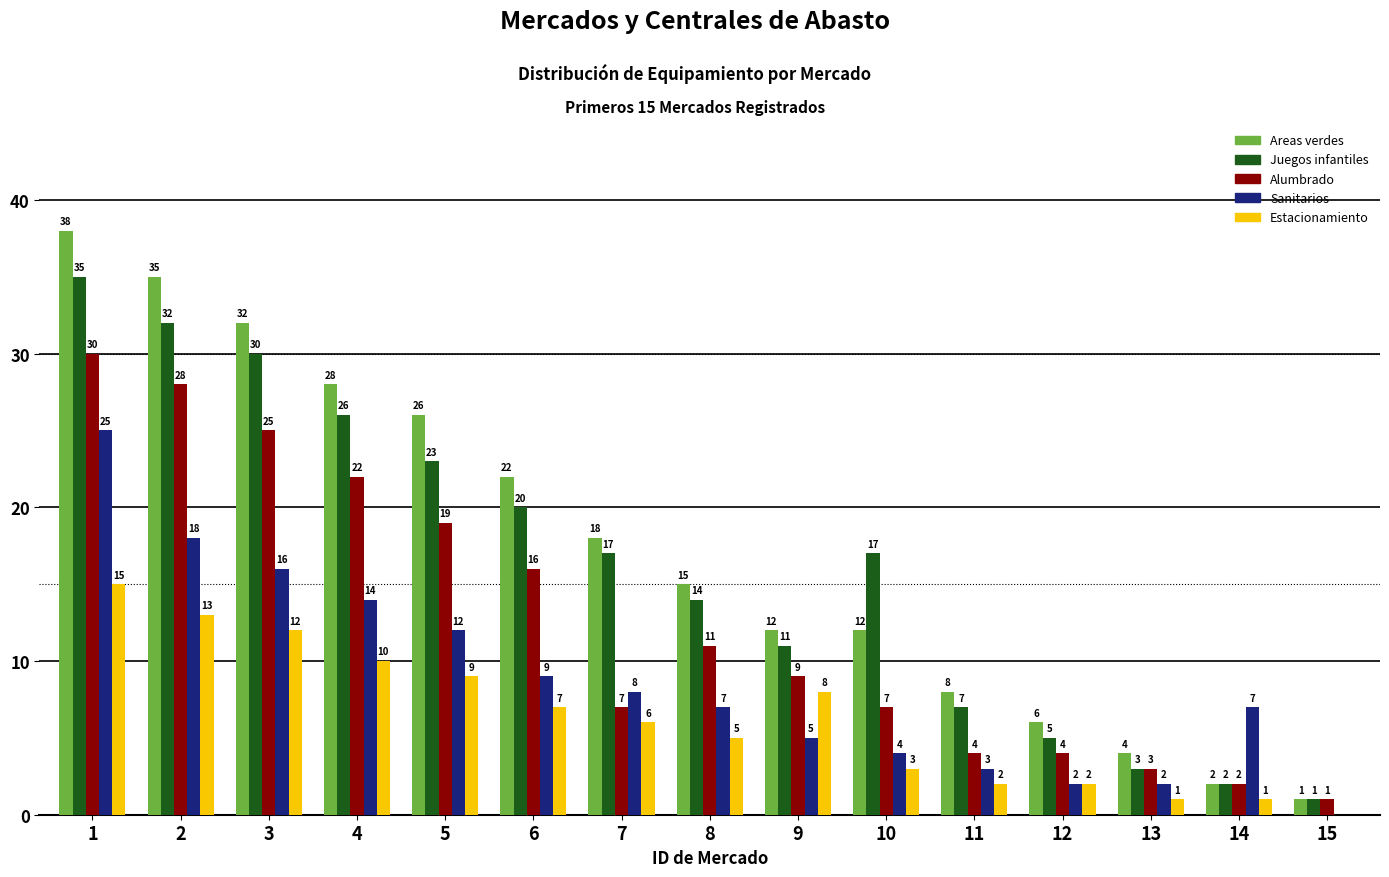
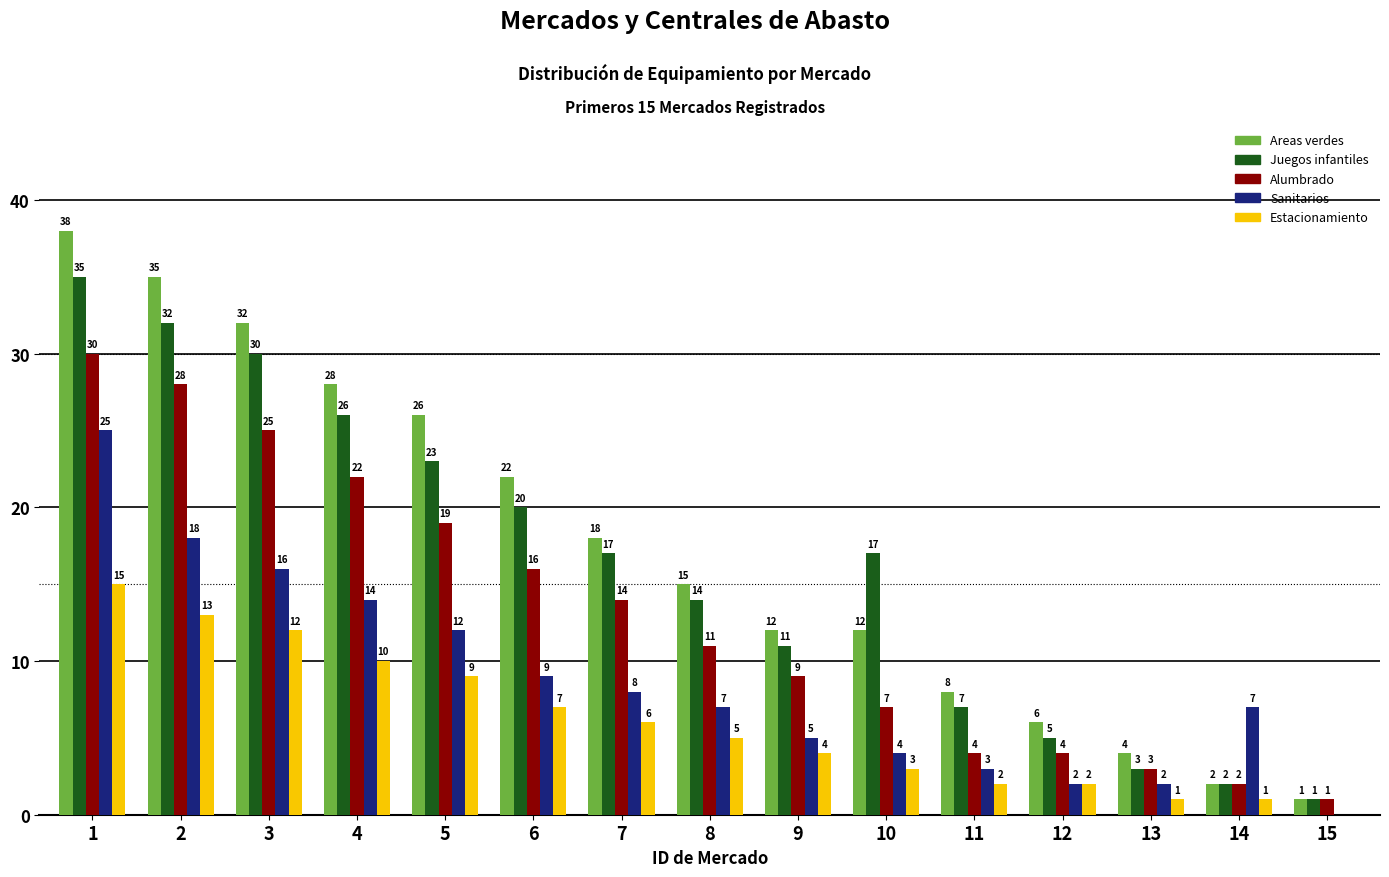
  {
    "Areas verdes": {
      "1": 38,
      "2": 35,
      "3": 32,
      "4": 28,
      "5": 26,
      "6": 22,
      "7": 18,
      "8": 15,
      "9": 12,
      "10": 12,
      "11": 8,
      "12": 6,
      "13": 4,
      "14": 2,
      "15": 1
    },
    "Juegos infantiles": {
      "1": 35,
      "2": 32,
      "3": 30,
      "4": 26,
      "5": 23,
      "6": 20,
      "7": 17,
      "8": 14,
      "9": 11,
      "10": 17,
      "11": 7,
      "12": 5,
      "13": 3,
      "14": 2,
      "15": 1
    },
    "Alumbrado": {
      "1": 30,
      "2": 28,
      "3": 25,
      "4": 22,
      "5": 19,
      "6": 16,
-     "7": 7,
+     "7": 14,
      "8": 11,
      "9": 9,
      "10": 7,
      "11": 4,
      "12": 4,
      "13": 3,
      "14": 2,
      "15": 1
    },
    "Sanitarios": {
      "1": 25,
      "2": 18,
      "3": 16,
      "4": 14,
      "5": 12,
      "6": 9,
      "7": 8,
      "8": 7,
      "9": 5,
      "10": 4,
      "11": 3,
      "12": 2,
      "13": 2,
      "14": 7
    },
    "Estacionamiento": {
      "1": 15,
      "2": 13,
      "3": 12,
      "4": 10,
      "5": 9,
      "6": 7,
      "7": 6,
      "8": 5,
-     "9": 8,
+     "9": 4,
      "10": 3,
      "11": 2,
      "12": 2,
      "13": 1,
      "14": 1
    }
  }
